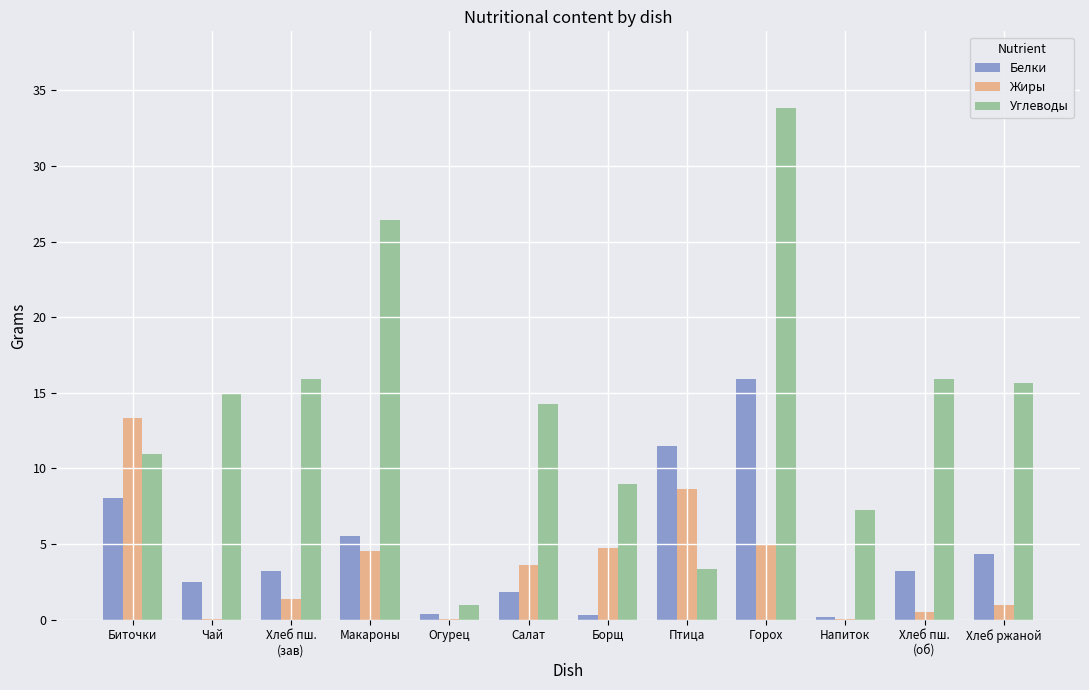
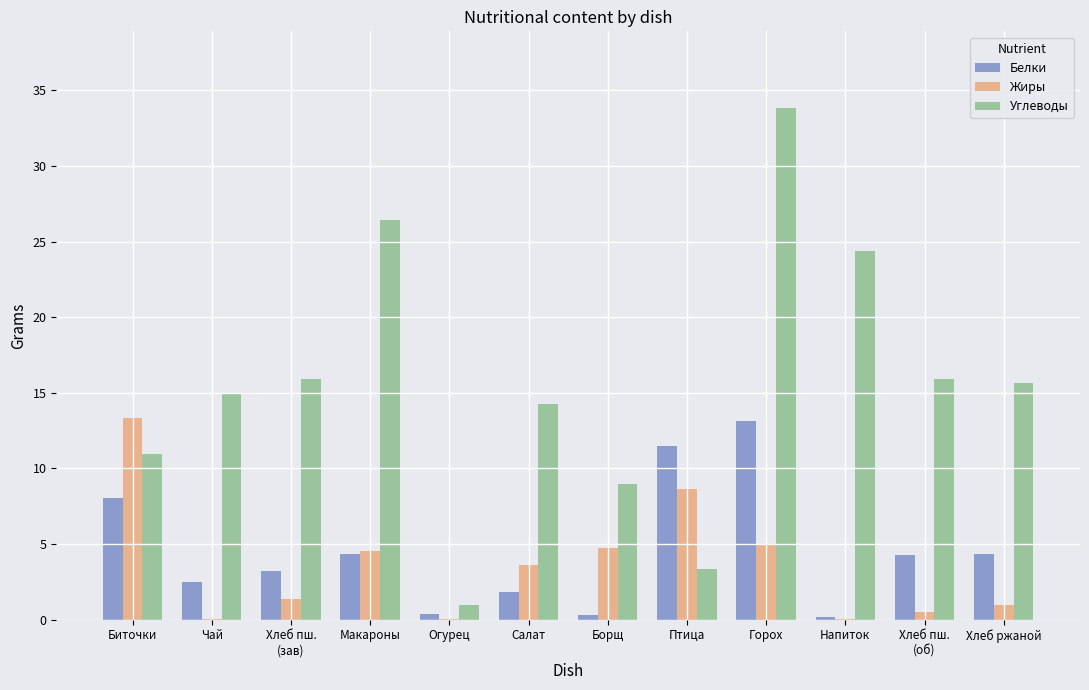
  {
    "Белки": {
      "Биточки": 8.0,
      "Чай": 2.5,
      "Хлеб пш. (зав)": 3.2,
-     "Макароны": 5.5,
+     "Макароны": 4.3,
      "Огурец": 0.4,
      "Салат": 1.8,
      "Борщ": 0.3,
      "Птица": 11.5,
-     "Горох": 15.9,
-     "Хлеб пш. (об)": 3.2,
+     "Горох": 13.2,
+     "Хлеб пш. (об)": 4.3,
      "Хлеб ржаной": 4.3
    },
    "Жиры": {
      "Биточки": 13.3,
      "Хлеб пш. (зав)": 1.4,
      "Макароны": 4.5,
      "Салат": 3.6,
      "Борщ": 4.7,
      "Птица": 8.7,
      "Горох": 5.0,
      "Хлеб пш. (об)": 0.5,
      "Хлеб ржаной": 1.0
    },
    "Углеводы": {
      "Биточки": 11.0,
      "Чай": 15.0,
      "Хлеб пш. (зав)": 15.9,
      "Макароны": 26.5,
      "Огурец": 1.0,
      "Салат": 14.2,
      "Борщ": 9.0,
      "Птица": 3.3,
      "Горох": 33.8,
-     "Напиток": 7.2,
+     "Напиток": 24.4,
      "Хлеб пш. (об)": 15.9,
      "Хлеб ржаной": 15.7
    }
  }
